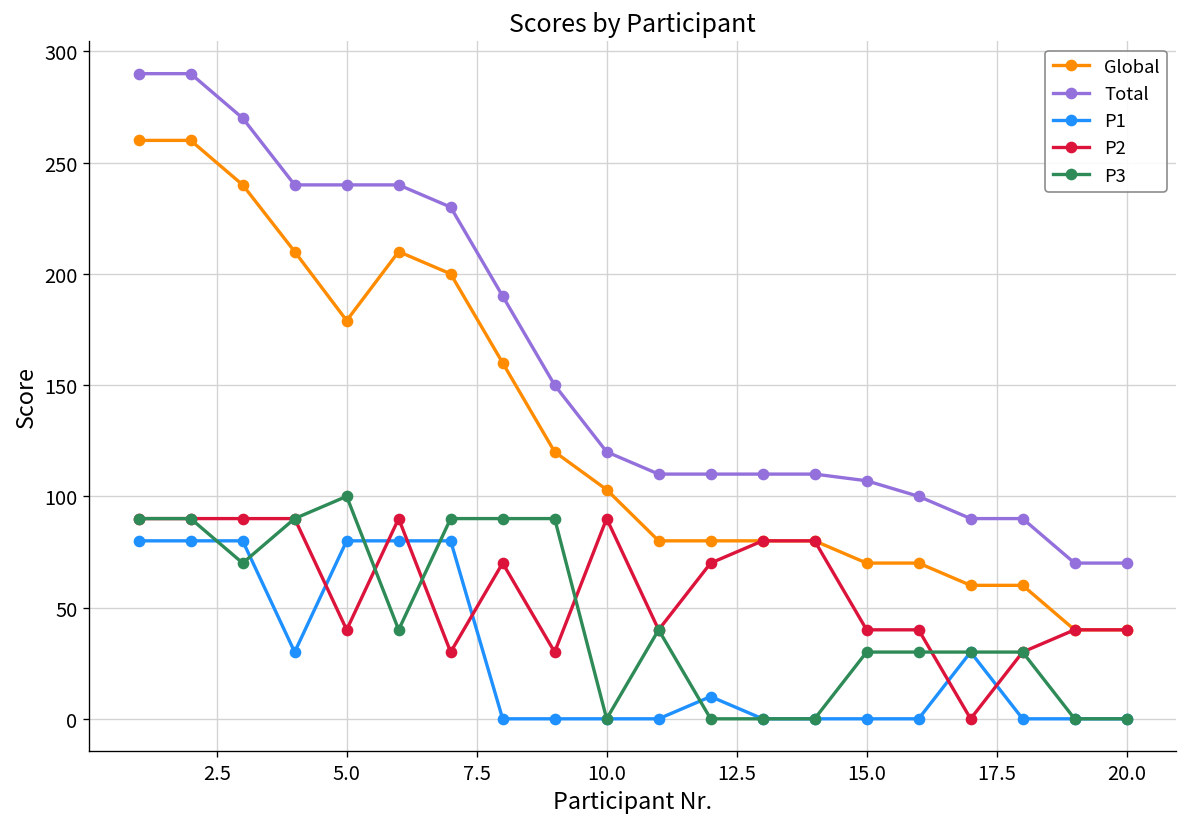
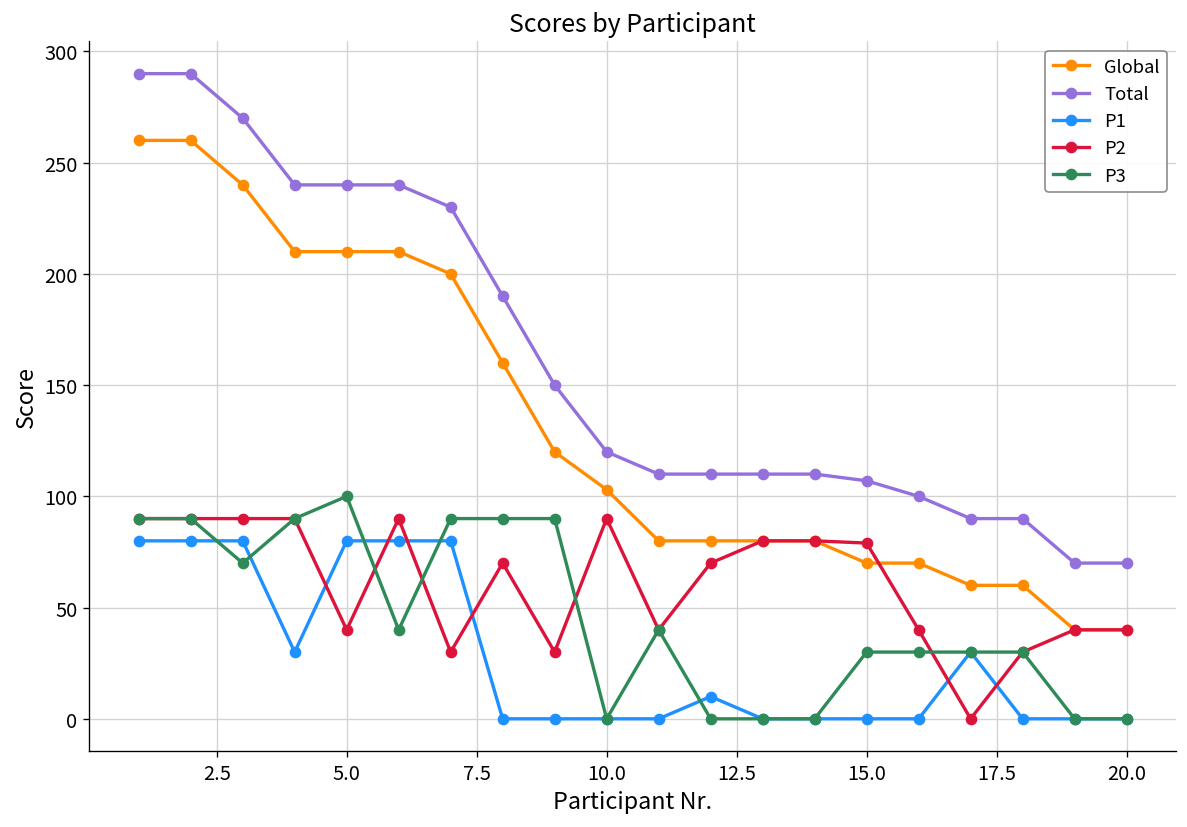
  {
    "Global": {
-     "5.0": 179,
+     "5.0": 210,
      "10.0": 103,
      "15.0": 70
    },
    "Total": {
      "5.0": 240,
      "10.0": 120,
      "15.0": 107,
      "20.0": 70
    },
    "P1": {
      "5.0": 80,
      "15.0": 0
    },
    "P2": {
      "5.0": 40,
      "10.0": 90,
-     "15.0": 40
+     "15.0": 79
    },
    "P3": {
      "5.0": 100,
      "15.0": 30
    }
  }
